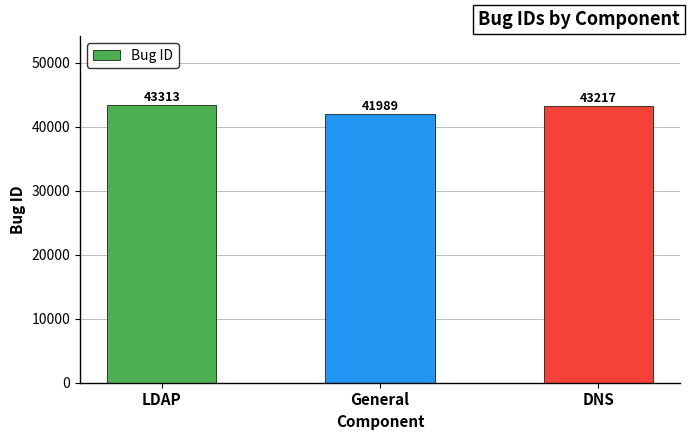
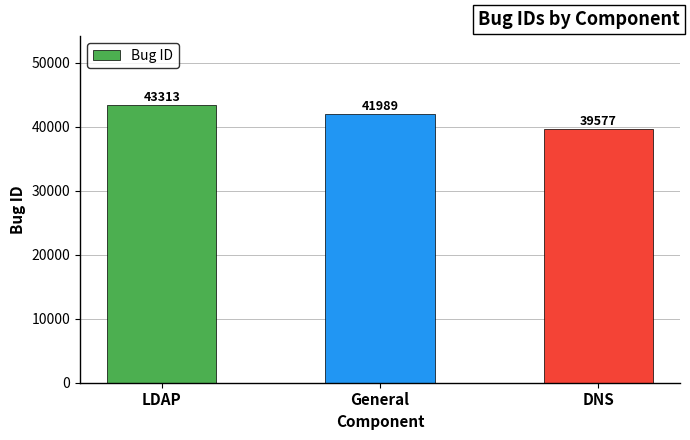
  {
    "LDAP": 43313,
    "General": 41989,
-   "DNS": 43217
+   "DNS": 39577
  }
